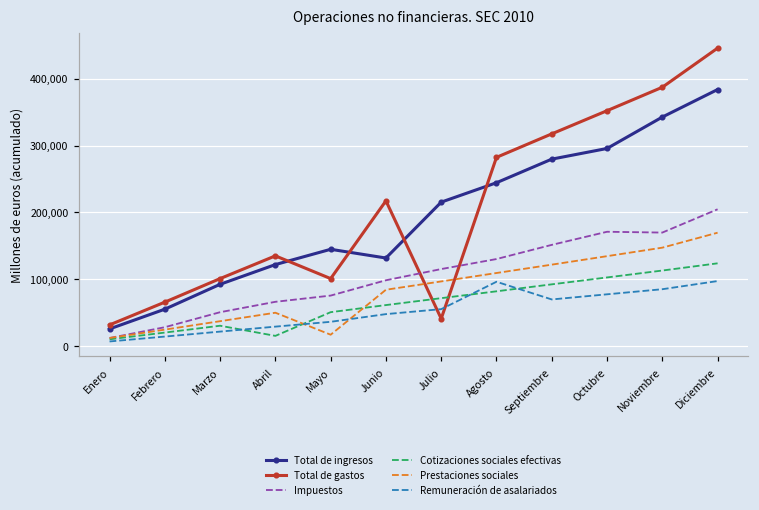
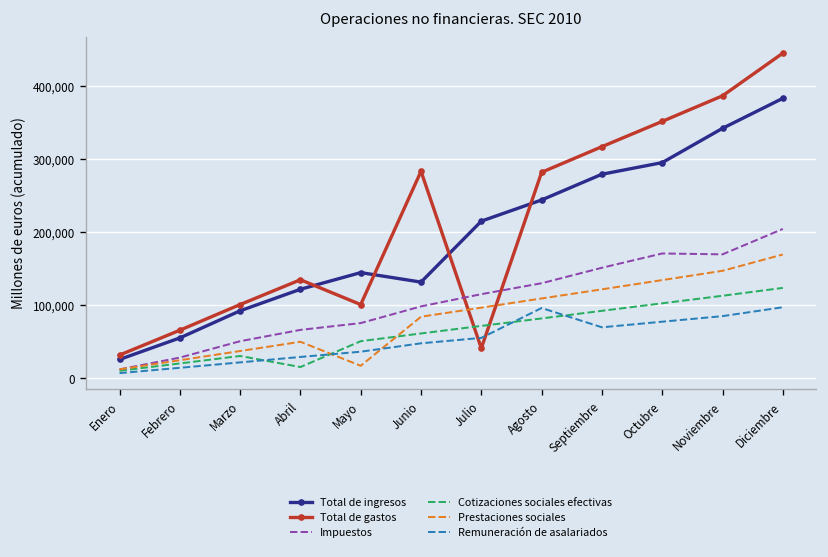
  {
    "Total de ingresos": {
      "Enero": "30,000",
      "Febrero": "60,000",
      "Marzo": "90,000",
      "Abril": "120,000",
      "Mayo": "140,000",
      "Junio": "130,000",
      "Julio": "220,000",
      "Agosto": "240,000",
      "Septiembre": "280,000",
      "Octubre": "300,000",
      "Noviembre": "340,000",
      "Diciembre": "380,000"
    },
    "Total de gastos": {
      "Enero": "30,000",
      "Febrero": "70,000",
      "Marzo": "100,000",
      "Abril": "140,000",
      "Mayo": "100,000",
-     "Junio": "220,000",
+     "Junio": "280,000",
      "Julio": "40,000",
      "Agosto": "280,000",
      "Septiembre": "320,000",
      "Octubre": "350,000",
      "Noviembre": "390,000",
      "Diciembre": "450,000"
    },
    "Impuestos": {
      "Marzo": "50,000",
      "Abril": "70,000",
      "Mayo": "80,000",
      "Junio": "100,000",
      "Julio": "120,000",
      "Agosto": "130,000",
      "Septiembre": "150,000",
      "Octubre": "170,000",
      "Noviembre": "170,000",
      "Diciembre": "200,000"
    },
    "Cotizaciones sociales efectivas": {
      "Febrero": "20,000",
      "Marzo": "30,000",
      "Abril": "20,000",
      "Mayo": "50,000",
      "Junio": "60,000",
      "Julio": "70,000",
      "Agosto": "80,000",
      "Septiembre": "90,000",
      "Octubre": "100,000",
      "Noviembre": "110,000",
      "Diciembre": "120,000"
    },
    "Prestaciones sociales": {
      "Marzo": "40,000",
      "Abril": "50,000",
      "Mayo": "20,000",
      "Junio": "80,000",
      "Julio": "100,000",
      "Agosto": "110,000",
      "Septiembre": "120,000",
      "Octubre": "130,000",
      "Noviembre": "150,000",
      "Diciembre": "170,000"
    },
    "Remuneración de asalariados": {
      "Febrero": "10,000",
      "Marzo": "20,000",
      "Abril": "30,000",
      "Mayo": "40,000",
      "Junio": "50,000",
      "Julio": "60,000",
      "Agosto": "100,000",
      "Septiembre": "70,000",
      "Octubre": "80,000",
      "Noviembre": "90,000",
      "Diciembre": "100,000"
    }
  }
